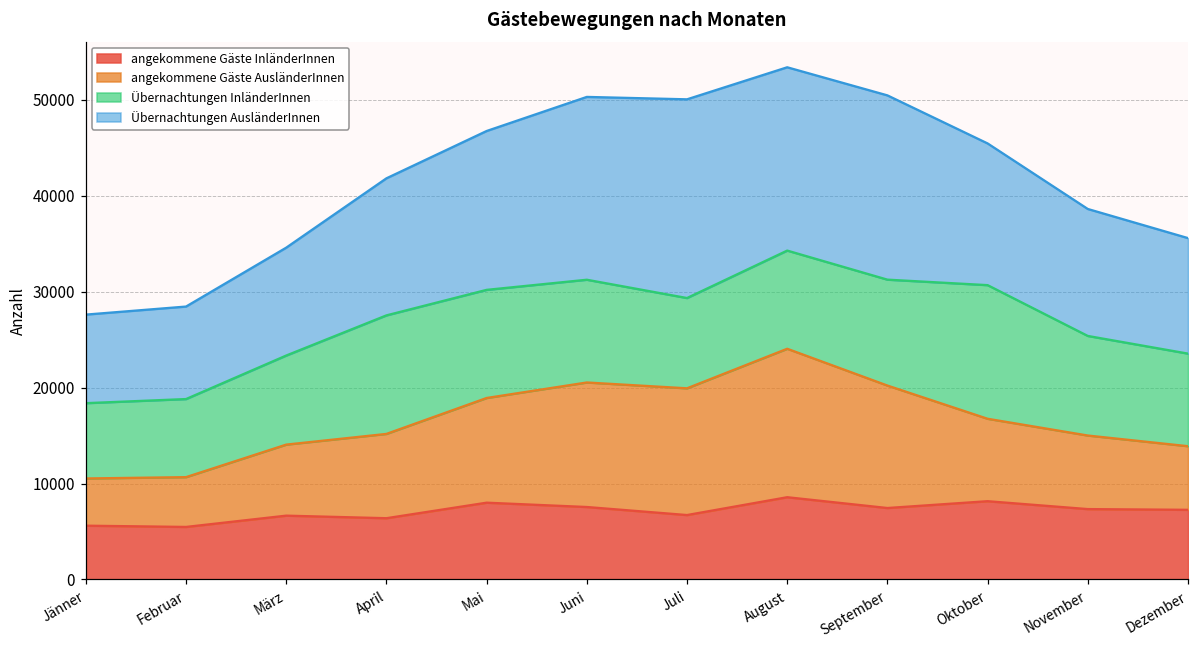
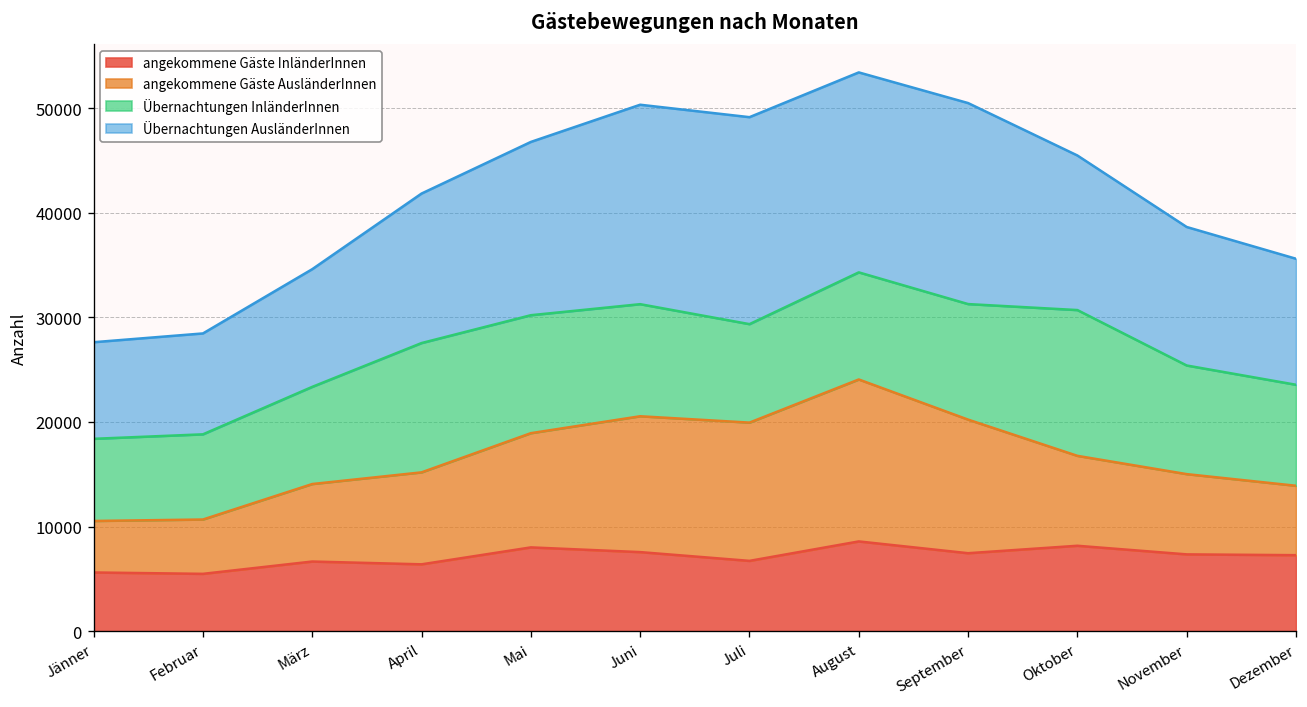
  {
    "Übernachtungen InländerInnen": {
      "Jänner": 8000,
      "Februar": 8000,
      "März": 9000,
      "April": 12000,
      "Mai": 11000,
      "Juni": 11000,
      "Juli": 9000,
      "August": 10000,
      "September": 11000,
      "Oktober": 14000,
      "November": 10000,
      "Dezember": 10000
    },
    "Übernachtungen AusländerInnen": {
      "Jänner": 9000,
      "Februar": 10000,
      "März": 11000,
      "April": 14000,
      "Mai": 17000,
      "Juni": 19000,
-     "Juli": 21000,
+     "Juli": 20000,
      "August": 19000,
      "September": 19000,
      "Oktober": 15000,
      "November": 13000,
      "Dezember": 12000
    }
  }
